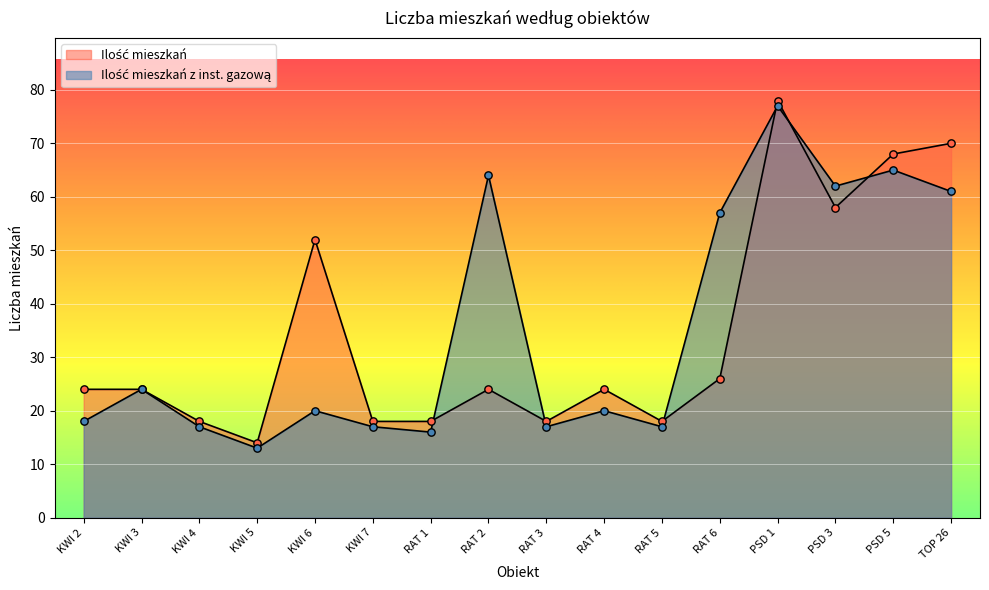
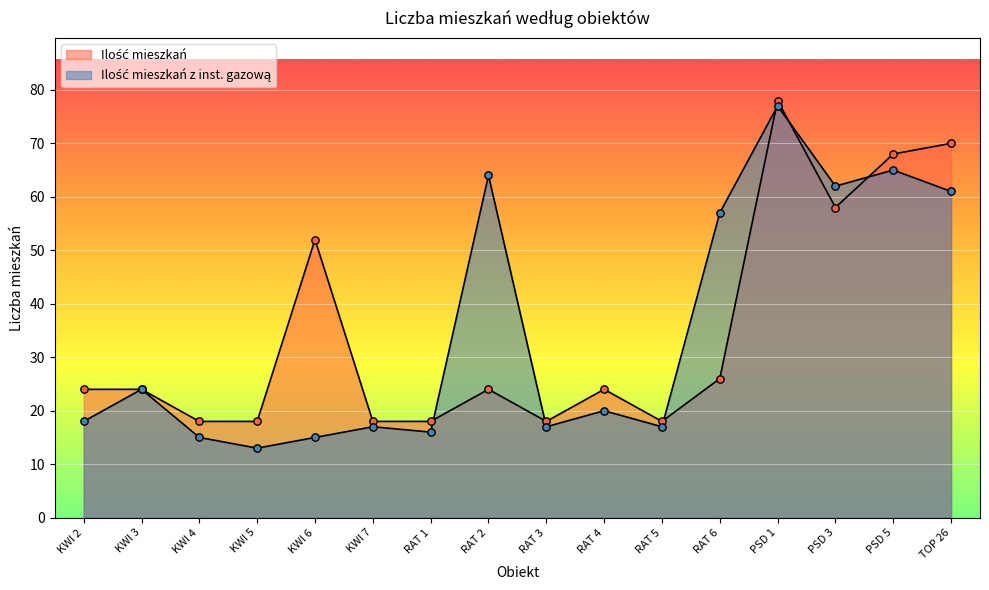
  {
    "Ilość mieszkań": {
      "KWI 2": 24,
      "KWI 4": 18,
-     "KWI 5": 14,
+     "KWI 5": 18,
      "KWI 6": 52,
      "KWI 7": 18,
      "RAT 1": 18,
      "RAT 2": 24,
      "RAT 3": 18,
      "RAT 4": 24,
      "RAT 5": 18,
      "RAT 6": 26,
      "PSD 1": 78,
      "PSD 3": 58,
      "PSD 5": 68,
      "TOP 26": 70
    },
    "Ilość mieszkań z inst. gazową": {
      "KWI 2": 18,
-     "KWI 4": 17,
+     "KWI 4": 15,
      "KWI 5": 13,
-     "KWI 6": 20,
+     "KWI 6": 15,
      "KWI 7": 17,
      "RAT 1": 16,
      "RAT 2": 64,
      "RAT 3": 17,
      "RAT 4": 20,
      "RAT 5": 17,
      "RAT 6": 57,
      "PSD 1": 77,
      "PSD 3": 62,
      "PSD 5": 65,
      "TOP 26": 61
    }
  }
